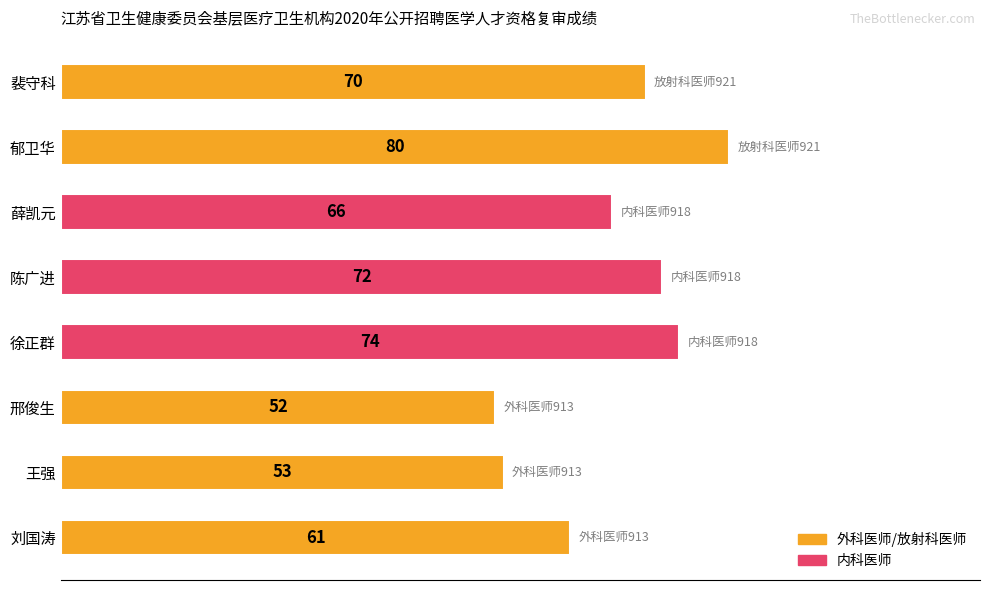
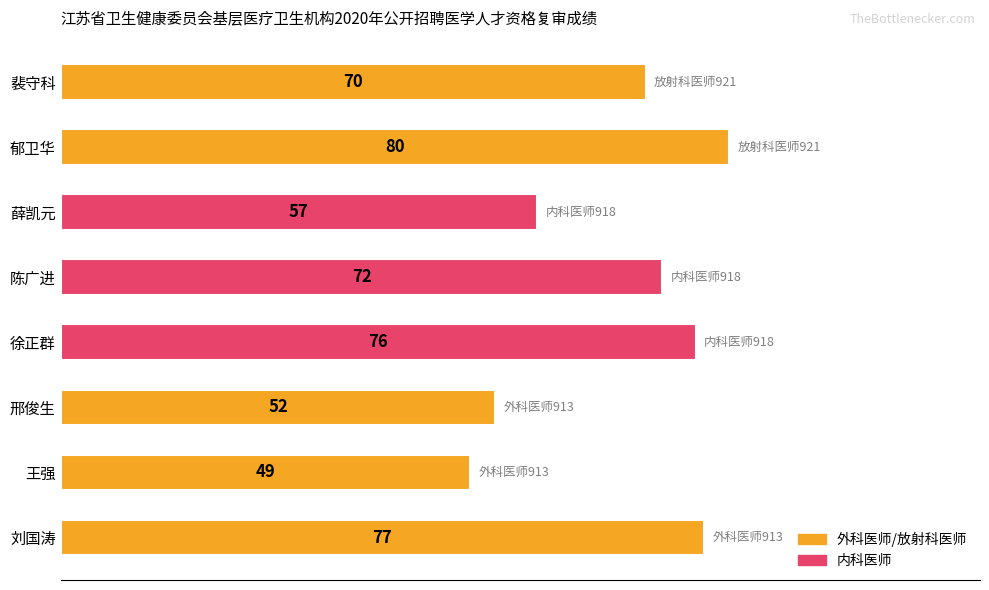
  {
    "裴守科": 70,
    "郁卫华": 80,
-   "薛凯元": 66,
+   "薛凯元": 57,
    "陈广进": 72,
-   "徐正群": 74,
+   "徐正群": 76,
    "邢俊生": 52,
-   "王强": 53,
-   "刘国涛": 61
+   "王强": 49,
+   "刘国涛": 77
  }
